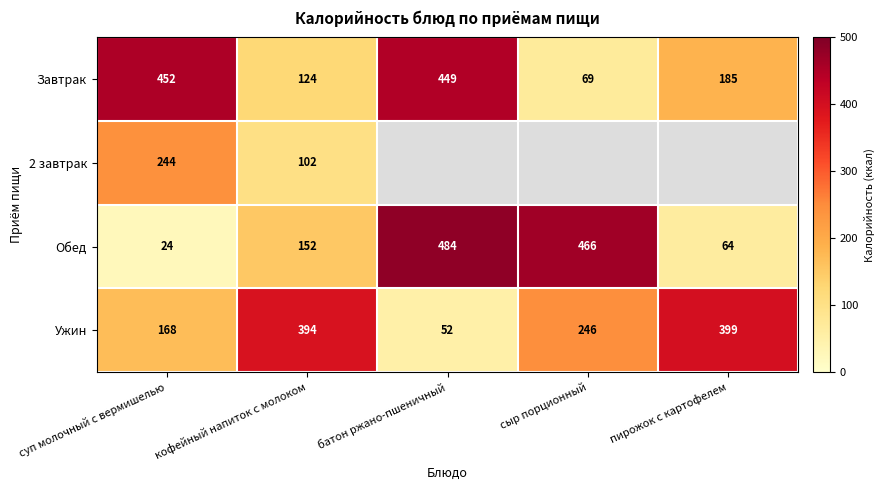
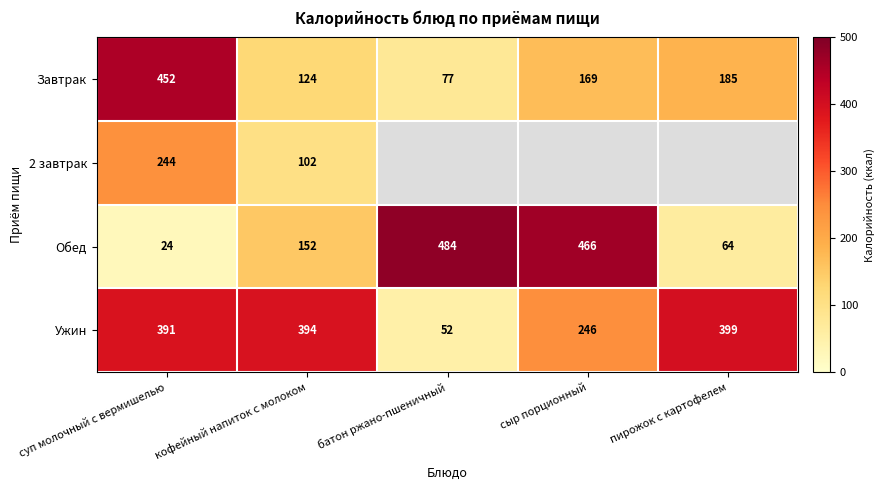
  {
    "Завтрак": {
      "суп молочный с вермишелью": 452,
      "кофейный напиток с молоком": 124,
-     "батон ржано-пшеничный": 449,
-     "сыр порционный": 69,
+     "батон ржано-пшеничный": 77,
+     "сыр порционный": 169,
      "пирожок с картофелем": 185
    },
    "2 завтрак": {
      "суп молочный с вермишелью": 244,
      "кофейный напиток с молоком": 102
    },
    "Обед": {
      "суп молочный с вермишелью": 24,
      "кофейный напиток с молоком": 152,
      "батон ржано-пшеничный": 484,
      "сыр порционный": 466,
      "пирожок с картофелем": 64
    },
    "Ужин": {
-     "суп молочный с вермишелью": 168,
+     "суп молочный с вермишелью": 391,
      "кофейный напиток с молоком": 394,
      "батон ржано-пшеничный": 52,
      "сыр порционный": 246,
      "пирожок с картофелем": 399
    }
  }
